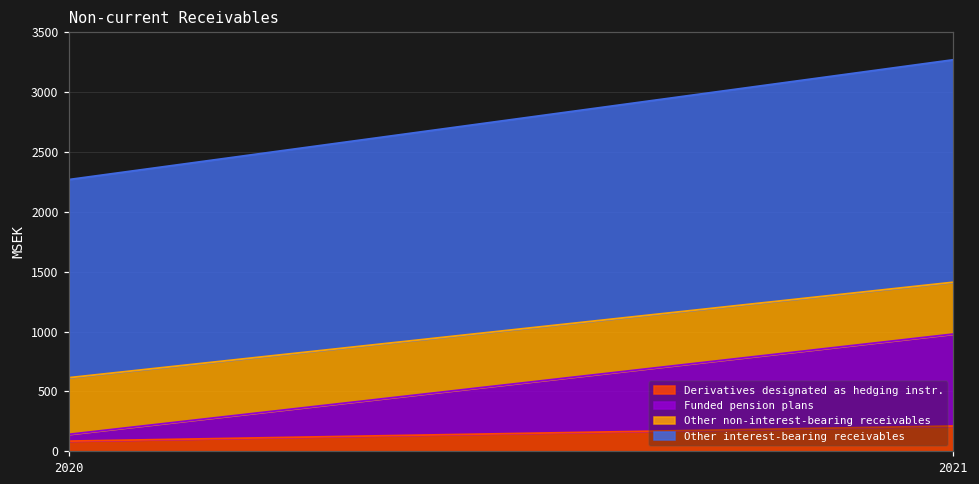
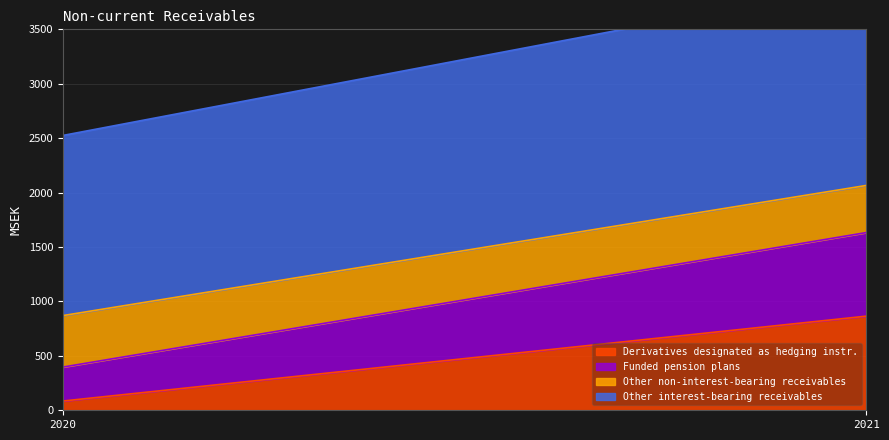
  {
    "Derivatives designated as hedging instr.": {
      "2020": 90,
-     "2021": 210
+     "2021": 870
    },
    "Funded pension plans": {
-     "2020": 60,
+     "2020": 310,
      "2021": 770
    },
    "Other non-interest-bearing receivables": {
      "2020": 470,
      "2021": 430
    },
    "Other interest-bearing receivables": {
      "2020": 1660
    }
  }
